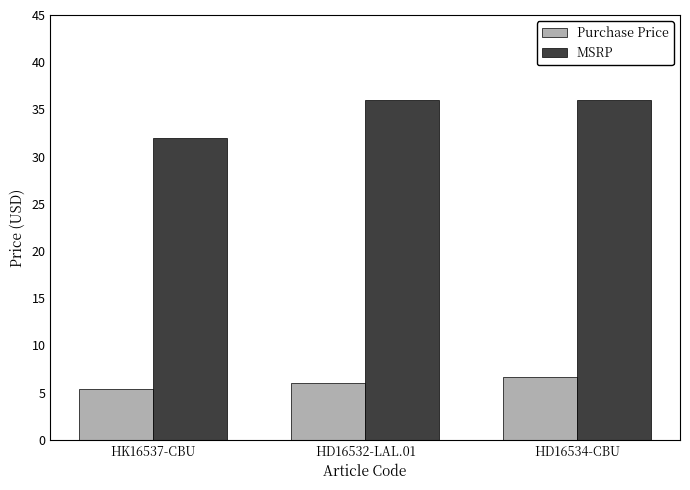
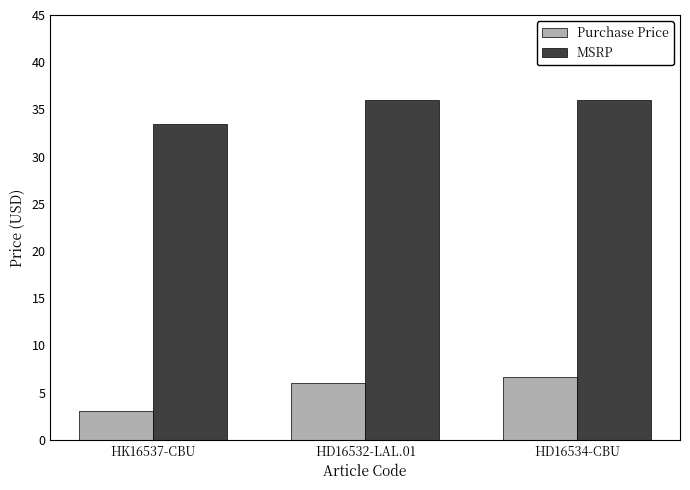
  {
    "Purchase Price": {
-     "HK16537-CBU": 5,
+     "HK16537-CBU": 3,
      "HD16532-LAL.01": 6,
      "HD16534-CBU": 7
    },
    "MSRP": {
-     "HK16537-CBU": 32,
+     "HK16537-CBU": 34,
      "HD16532-LAL.01": 36,
      "HD16534-CBU": 36
    }
  }
